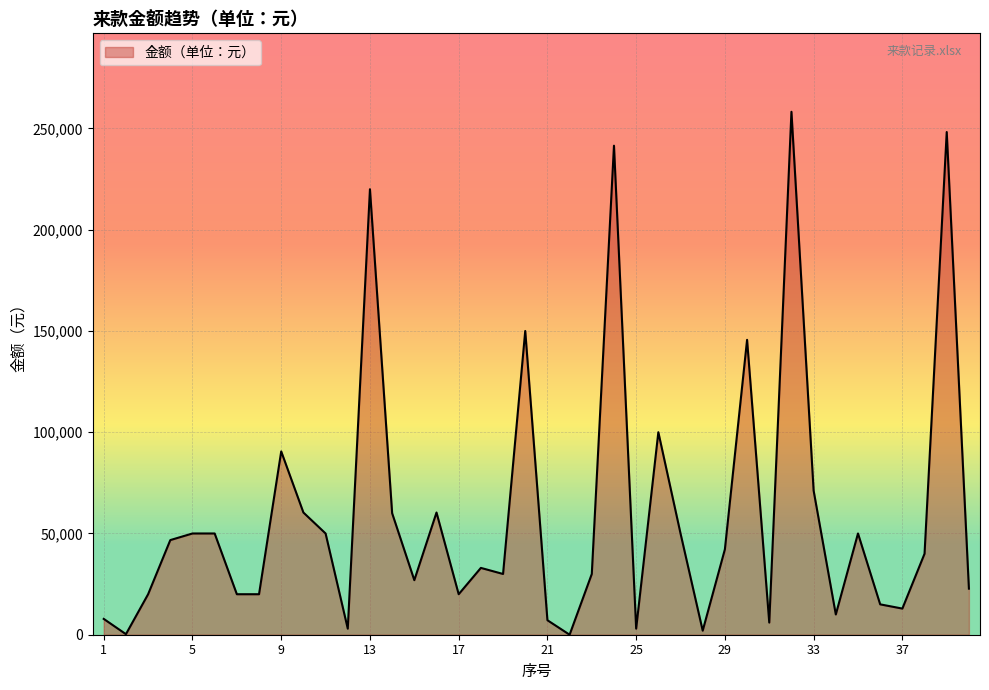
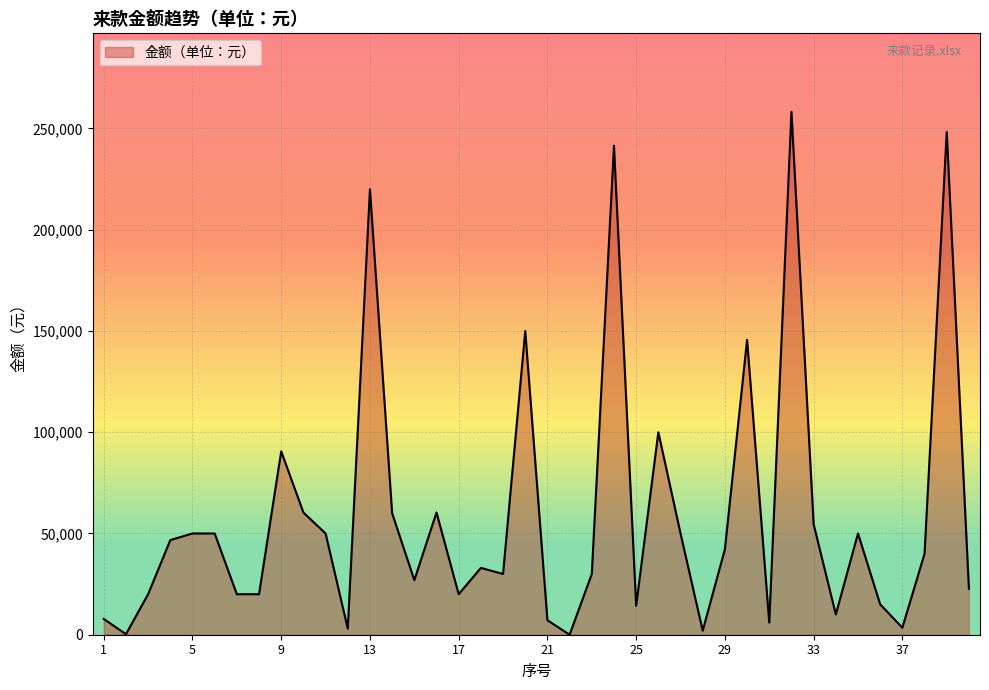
  {
    "1": "8,000",
    "5": "50,000",
    "9": "91,000",
    "13": "220,000",
    "17": "20,000",
    "21": "7,000",
-   "25": "3,000",
+   "25": "14,000",
    "29": "42,000",
-   "33": "71,000",
-   "37": "13,000"
+   "33": "55,000",
+   "37": "3,000"
  }
